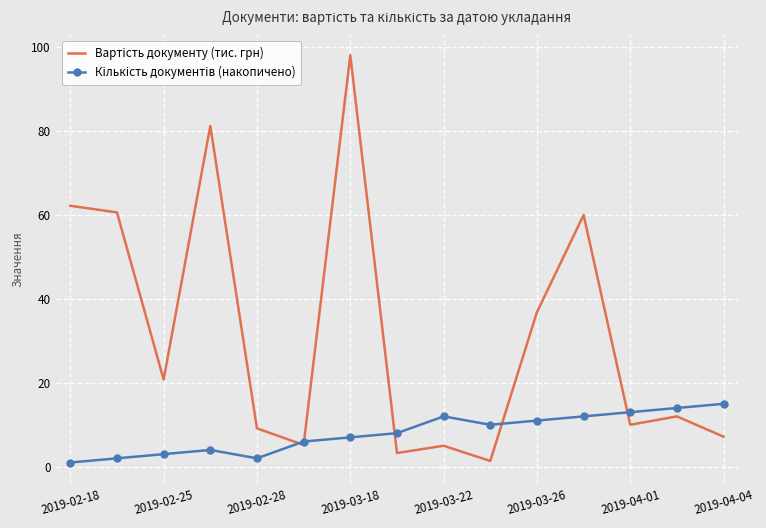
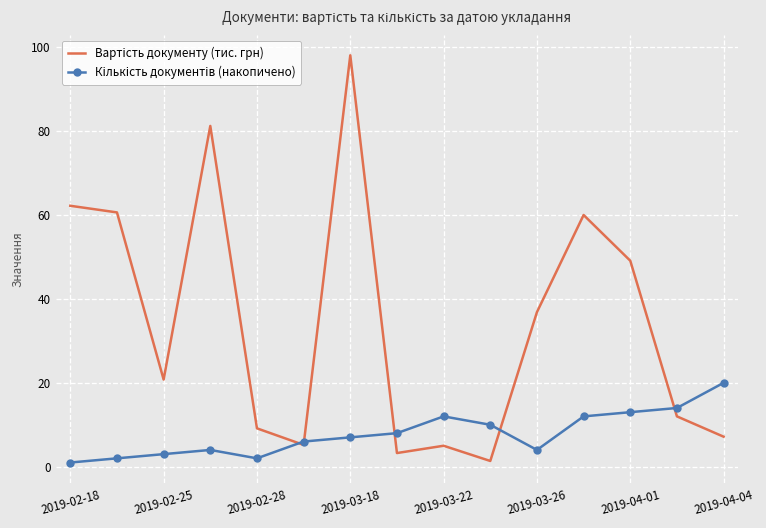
  {
    "Вартість документу (тис. грн)": {
      "2019-02-18": 62,
      "2019-02-25": 21,
      "2019-02-28": 9,
      "2019-03-18": 98,
      "2019-03-22": 5,
      "2019-03-26": 37,
-     "2019-04-01": 10,
+     "2019-04-01": 49,
      "2019-04-04": 7
    },
    "Кількість документів (накопичено)": {
      "2019-02-18": 1,
      "2019-02-25": 3,
      "2019-02-28": 2,
      "2019-03-18": 7,
      "2019-03-22": 12,
-     "2019-03-26": 11,
+     "2019-03-26": 4,
      "2019-04-01": 13,
-     "2019-04-04": 15
+     "2019-04-04": 20
    }
  }
